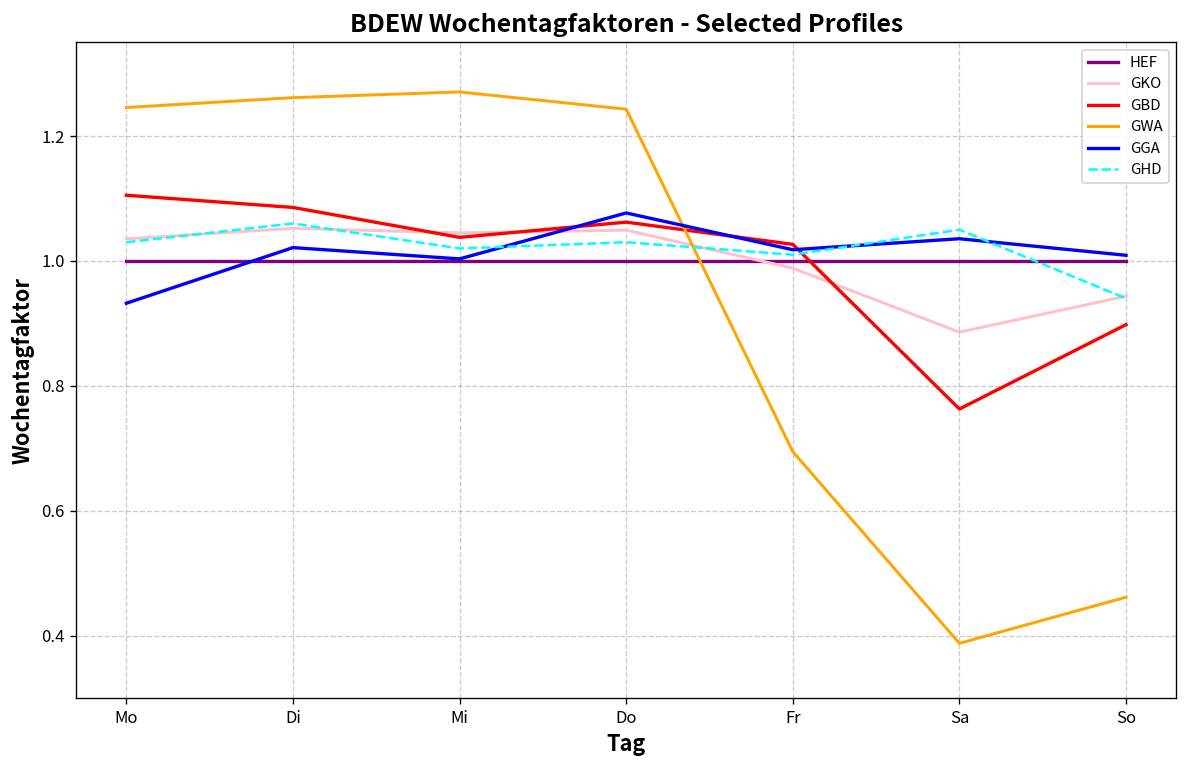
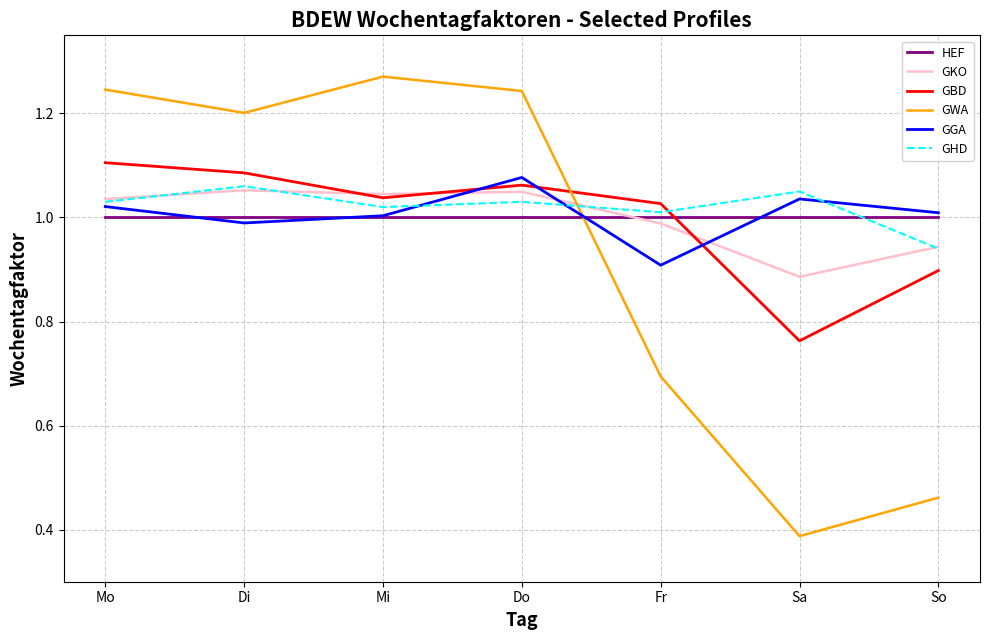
  {
    "HEF": {
      "Mo": 1.00,
      "Di": 1.00,
      "Do": 1.00,
      "Fr": 1.00,
      "Sa": 1.00,
      "So": 1.00
    },
    "GKO": {
      "Mo": 1.04,
      "Di": 1.05,
      "Mi": 1.04,
      "Do": 1.05,
      "Fr": 0.99,
      "Sa": 0.89
    },
    "GBD": {
      "Mo": 1.11,
      "Di": 1.09,
      "Mi": 1.04,
      "Do": 1.06,
      "Fr": 1.03,
      "Sa": 0.76,
      "So": 0.90
    },
    "GWA": {
      "Mo": 1.25,
-     "Di": 1.26,
+     "Di": 1.20,
      "Mi": 1.27,
      "Do": 1.24,
      "Fr": 0.69,
      "Sa": 0.39,
      "So": 0.46
    },
    "GGA": {
-     "Mo": 0.93,
-     "Di": 1.02,
+     "Mo": 1.02,
+     "Di": 0.99,
      "Do": 1.08,
-     "Fr": 1.02,
+     "Fr": 0.91,
      "Sa": 1.04,
      "So": 1.01
    },
    "GHD": {
      "Mo": 1.03,
      "Di": 1.06,
      "Mi": 1.02,
      "Do": 1.03,
      "Fr": 1.01,
      "Sa": 1.05
    }
  }
